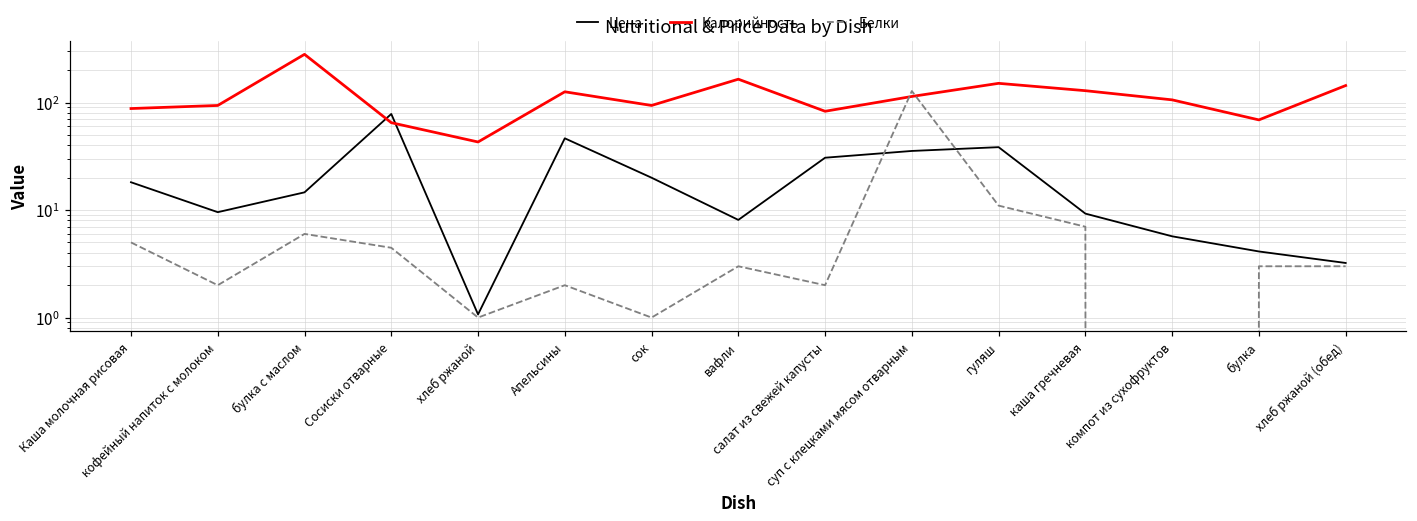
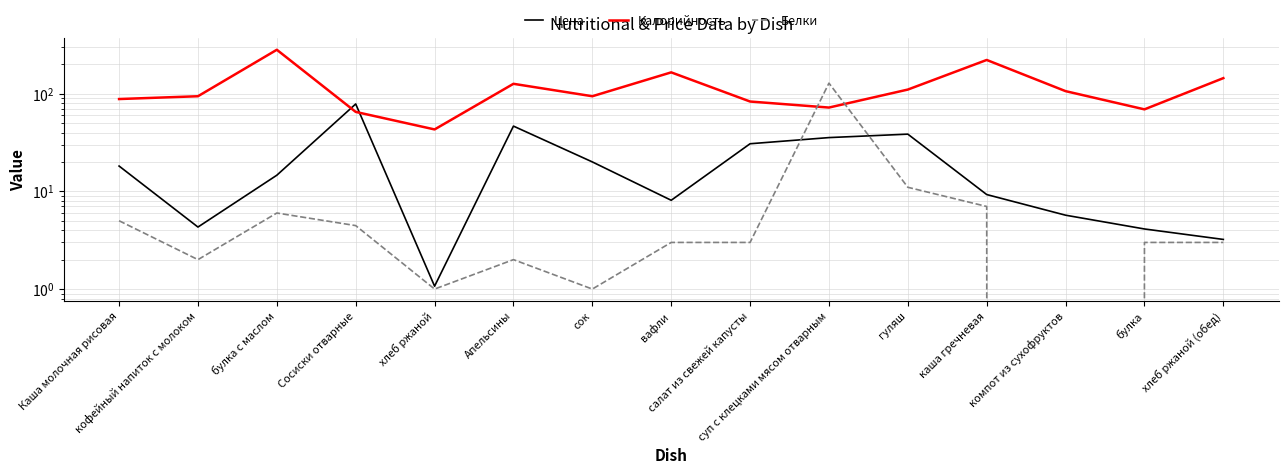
  {
    "Цена": {
      "Каша молочная рисовая": 18,
-     "кофейный напиток с молоком": 10,
+     "кофейный напиток с молоком": 4,
      "булка с маслом": 15,
      "Сосиски отварные": 80,
      "хлеб ржаной": 1.1,
      "Апельсины": 50,
      "сок": 20,
      "вафли": 8,
      "салат из свежей капусты": 31,
      "суп с клецками мясом отварным": 35,
      "гуляш": 38,
      "каша гречневая": 9,
      "компот из сухофруктов": 6,
      "булка": 4,
      "хлеб ржаной (обед)": 3.2
    },
    "Калорийность": {
      "Каша молочная рисовая": 90,
      "кофейный напиток с молоком": 90,
      "булка с маслом": 280,
      "Сосиски отварные": 70,
      "хлеб ржаной": 40,
      "Апельсины": 130,
      "сок": 90,
      "вафли": 170,
      "салат из свежей капусты": 80,
-     "суп с клецками мясом отварным": 110,
-     "гуляш": 150,
-     "каша гречневая": 130,
+     "суп с клецками мясом отварным": 70,
+     "гуляш": 110,
+     "каша гречневая": 220,
      "компот из сухофруктов": 110,
      "булка": 70,
      "хлеб ржаной (обед)": 140
    },
    "Белки": {
      "Каша молочная рисовая": 5,
      "кофейный напиток с молоком": 2,
      "булка с маслом": 6,
      "Сосиски отварные": 4,
      "хлеб ржаной": 1,
      "Апельсины": 2,
      "сок": 1,
      "вафли": 3,
-     "салат из свежей капусты": 2,
+     "салат из свежей капусты": 3,
      "суп с клецками мясом отварным": 130,
      "гуляш": 11,
      "каша гречневая": 7,
      "булка": 3,
      "хлеб ржаной (обед)": 3
    }
  }
